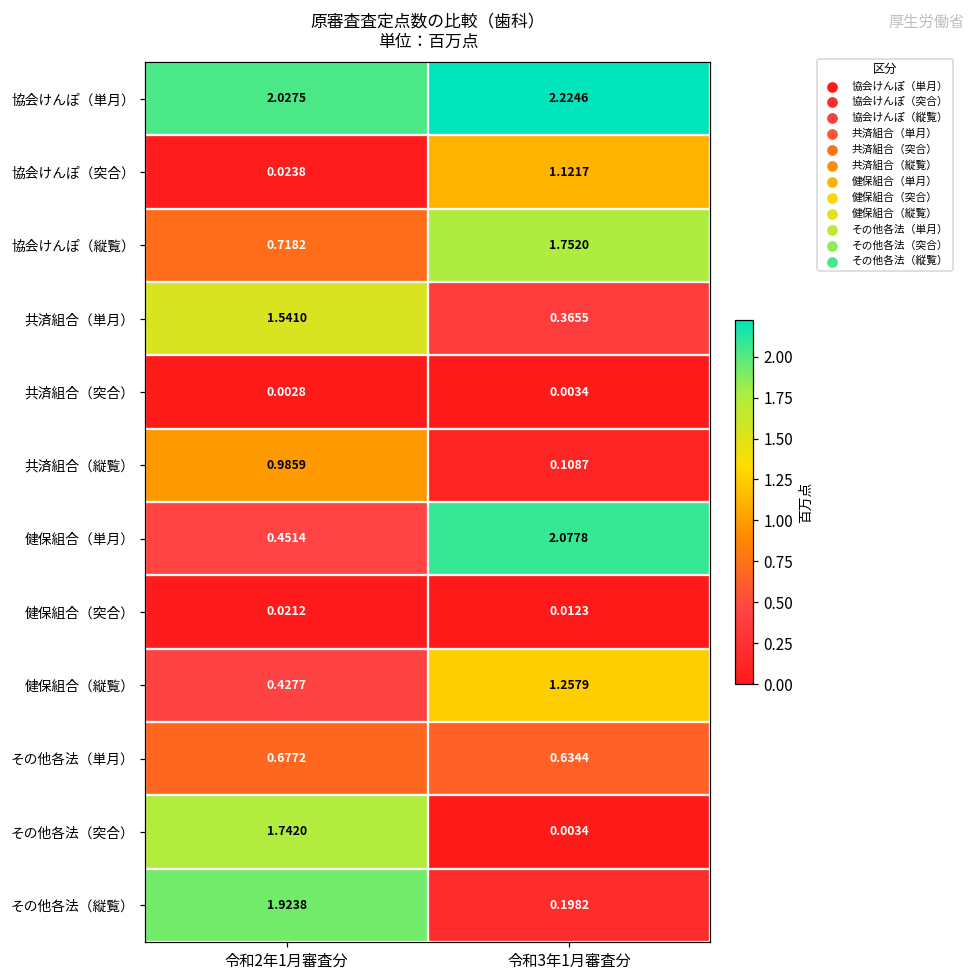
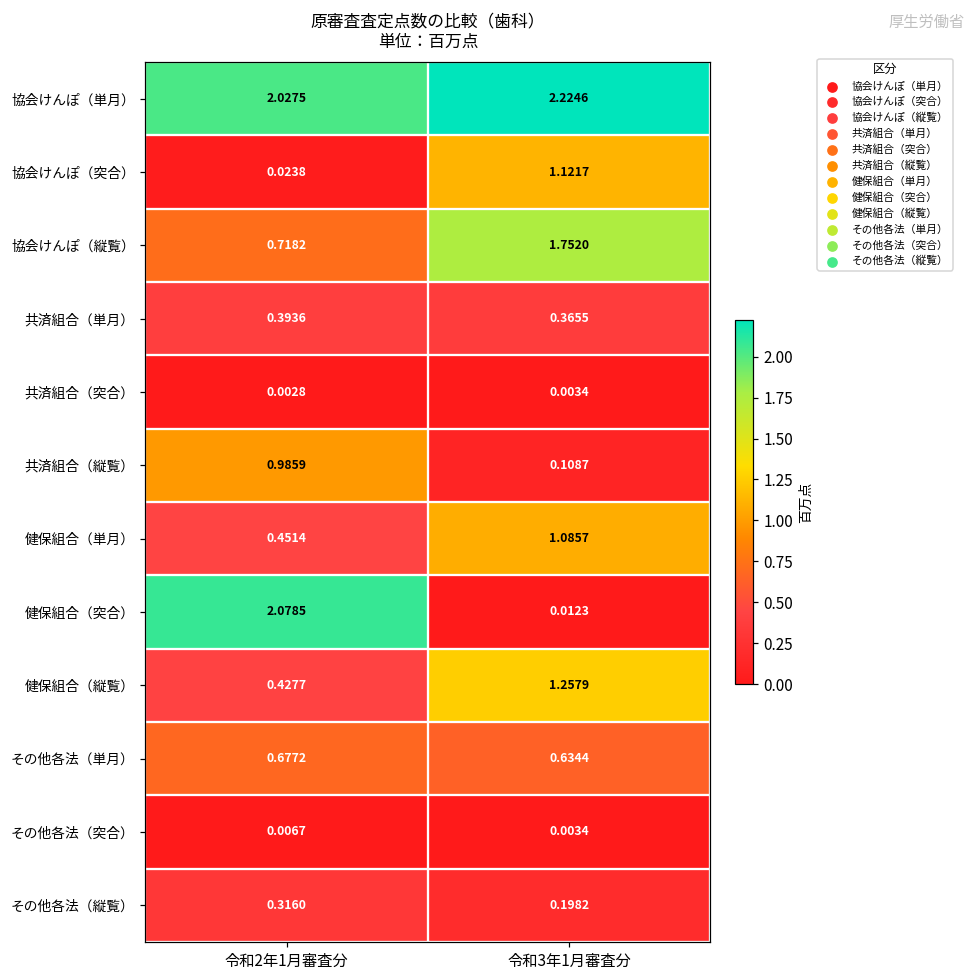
  {
    "協会けんぽ（単月）": {
      "令和2年1月審査分": 2.0275,
      "令和3年1月審査分": 2.2246
    },
    "協会けんぽ（突合）": {
      "令和2年1月審査分": 0.0238,
      "令和3年1月審査分": 1.1217
    },
    "協会けんぽ（縦覧）": {
      "令和2年1月審査分": 0.7182,
      "令和3年1月審査分": 1.7520
    },
    "共済組合（単月）": {
-     "令和2年1月審査分": 1.5410,
+     "令和2年1月審査分": 0.3936,
      "令和3年1月審査分": 0.3655
    },
    "共済組合（突合）": {
      "令和2年1月審査分": 0.0028,
      "令和3年1月審査分": 0.0034
    },
    "共済組合（縦覧）": {
      "令和2年1月審査分": 0.9859,
      "令和3年1月審査分": 0.1087
    },
    "健保組合（単月）": {
      "令和2年1月審査分": 0.4514,
-     "令和3年1月審査分": 2.0778
+     "令和3年1月審査分": 1.0857
    },
    "健保組合（突合）": {
-     "令和2年1月審査分": 0.0212,
+     "令和2年1月審査分": 2.0785,
      "令和3年1月審査分": 0.0123
    },
    "健保組合（縦覧）": {
      "令和2年1月審査分": 0.4277,
      "令和3年1月審査分": 1.2579
    },
    "その他各法（単月）": {
      "令和2年1月審査分": 0.6772,
      "令和3年1月審査分": 0.6344
    },
    "その他各法（突合）": {
-     "令和2年1月審査分": 1.7420,
+     "令和2年1月審査分": 0.0067,
      "令和3年1月審査分": 0.0034
    },
    "その他各法（縦覧）": {
-     "令和2年1月審査分": 1.9238,
+     "令和2年1月審査分": 0.3160,
      "令和3年1月審査分": 0.1982
    }
  }
